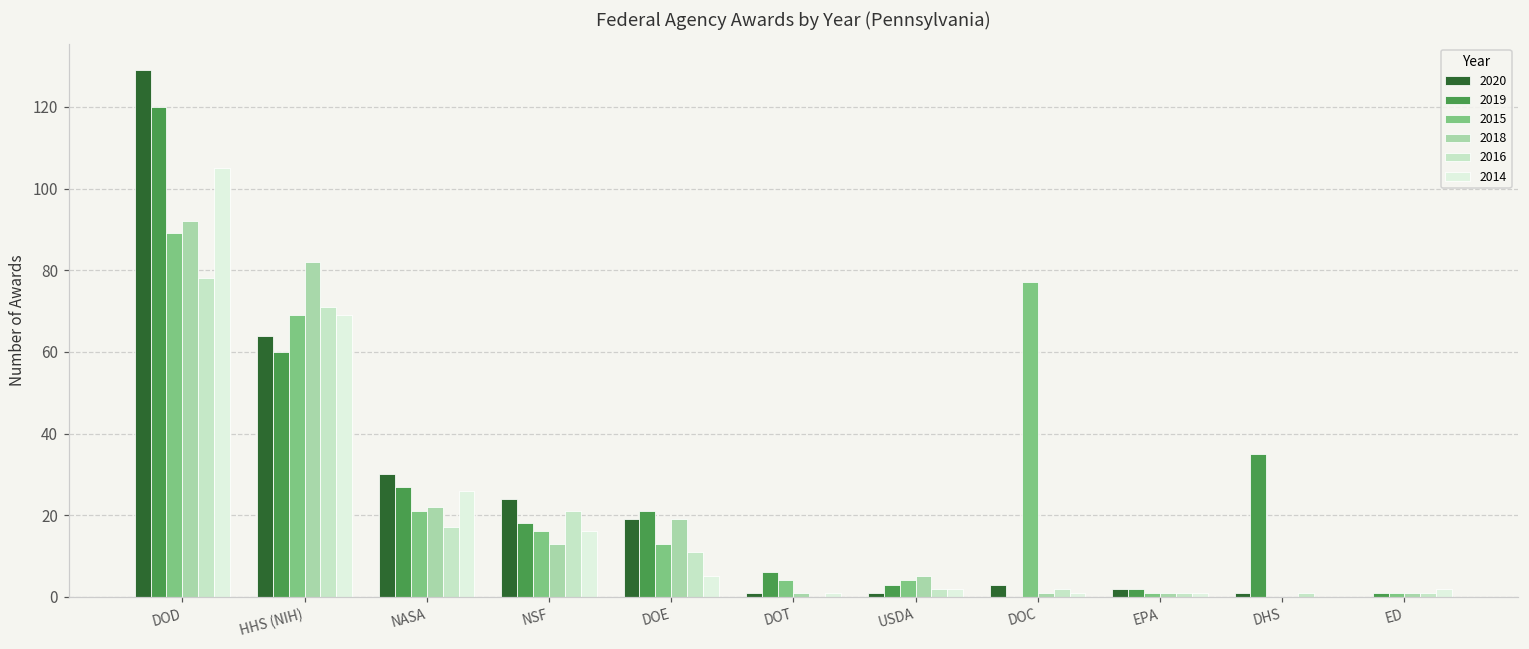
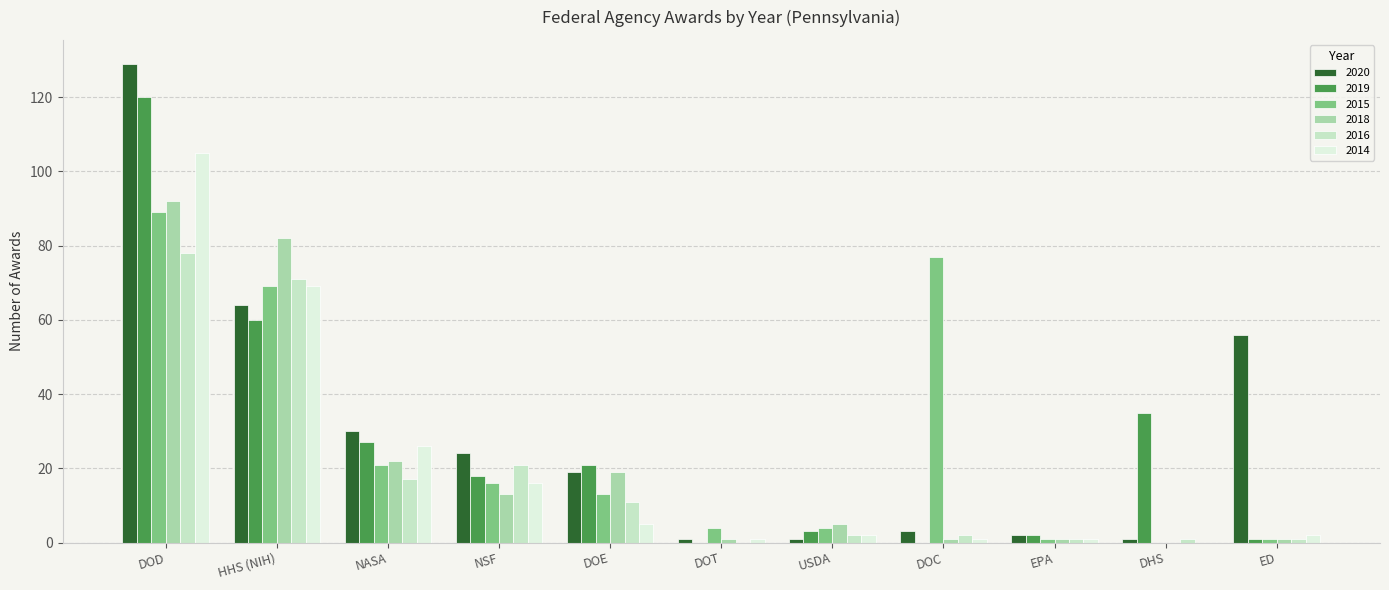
  {
    "2020": {
      "DOD": 129,
      "HHS (NIH)": 64,
      "NASA": 30,
      "NSF": 24,
      "DOE": 19,
      "DOT": 1,
      "USDA": 1,
      "DOC": 3,
      "EPA": 2,
      "DHS": 1,
-     "ED": 0
+     "ED": 56
    },
    "2019": {
      "DOD": 120,
      "HHS (NIH)": 60,
      "NASA": 27,
      "NSF": 18,
      "DOE": 21,
-     "DOT": 6,
+     "DOT": 0,
      "USDA": 3,
      "DOC": 0,
      "EPA": 2,
      "DHS": 35,
      "ED": 1
    },
    "2015": {
      "DOD": 89,
      "HHS (NIH)": 69,
      "NASA": 21,
      "NSF": 16,
      "DOE": 13,
      "DOT": 4,
      "USDA": 4,
      "DOC": 77,
      "EPA": 1,
      "DHS": 0,
      "ED": 1
    }
  }
